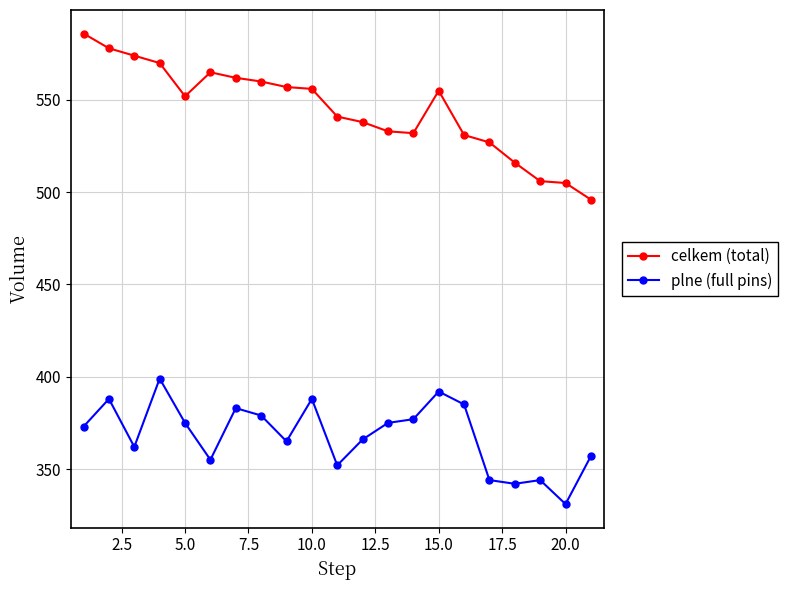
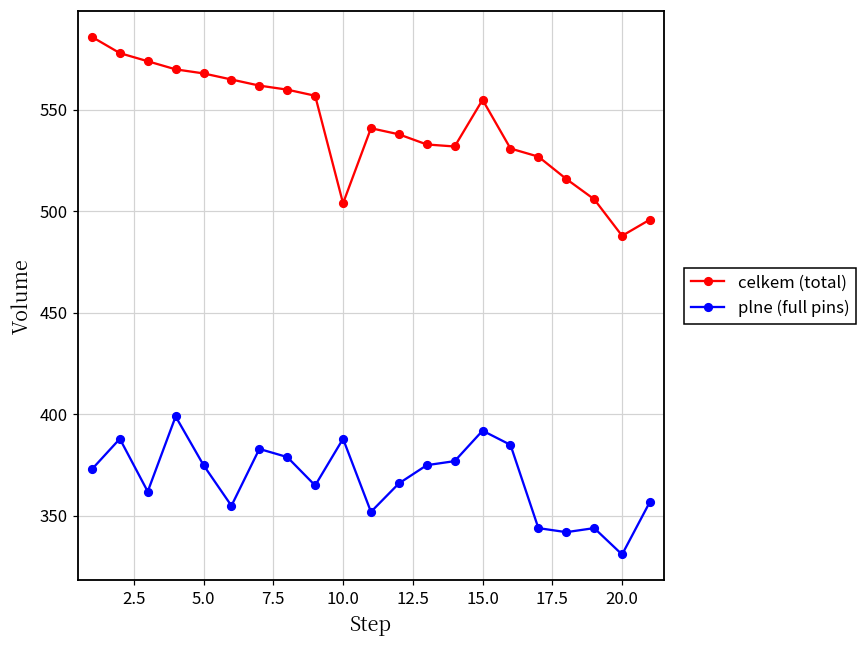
  {
    "celkem (total)": {
-     "5.0": 552,
-     "10.0": 556,
+     "5.0": 568,
+     "10.0": 504,
      "15.0": 555,
-     "20.0": 505
+     "20.0": 488
    },
    "plne (full pins)": {
      "5.0": 375,
      "10.0": 388,
      "15.0": 392,
      "20.0": 331
    }
  }
